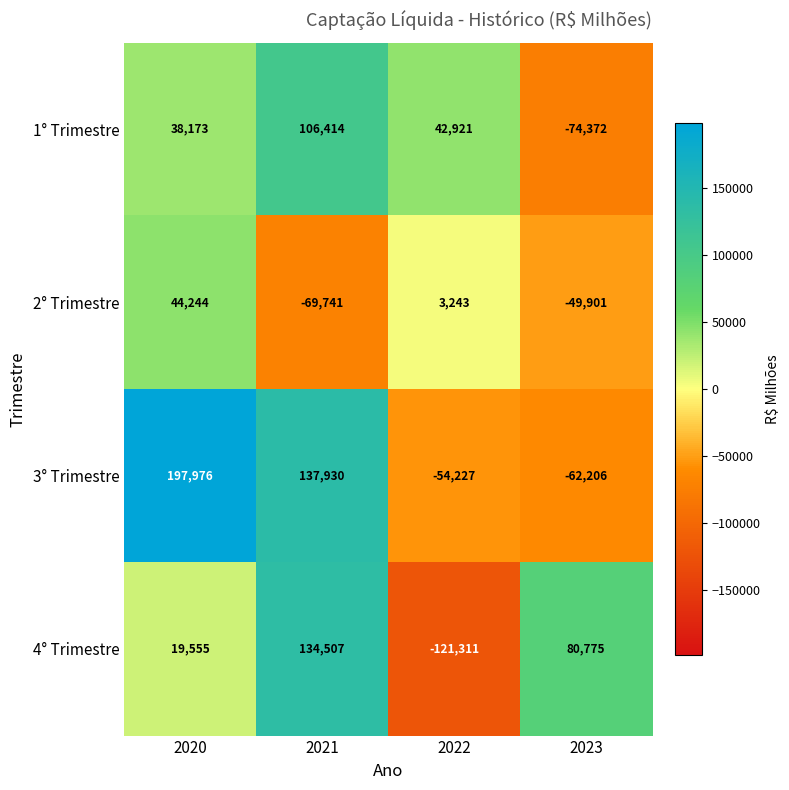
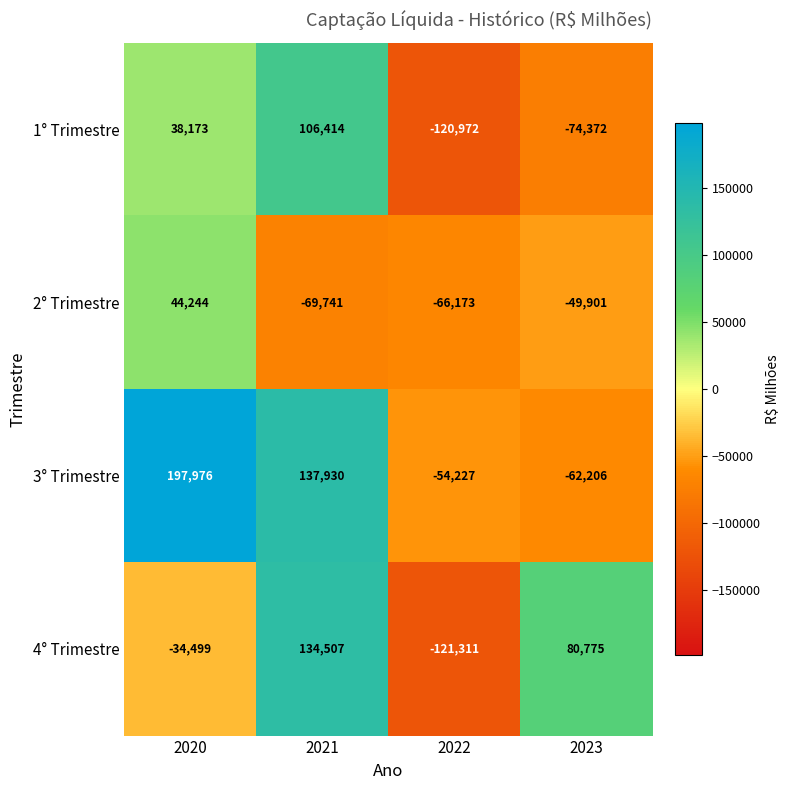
  {
    "1° Trimestre": {
      "2020": "38,173",
      "2021": "106,414",
-     "2022": "42,921",
+     "2022": "-120,972",
      "2023": "-74,372"
    },
    "2° Trimestre": {
      "2020": "44,244",
      "2021": "-69,741",
-     "2022": "3,243",
+     "2022": "-66,173",
      "2023": "-49,901"
    },
    "3° Trimestre": {
      "2020": "197,976",
      "2021": "137,930",
      "2022": "-54,227",
      "2023": "-62,206"
    },
    "4° Trimestre": {
-     "2020": "19,555",
+     "2020": "-34,499",
      "2021": "134,507",
      "2022": "-121,311",
      "2023": "80,775"
    }
  }
